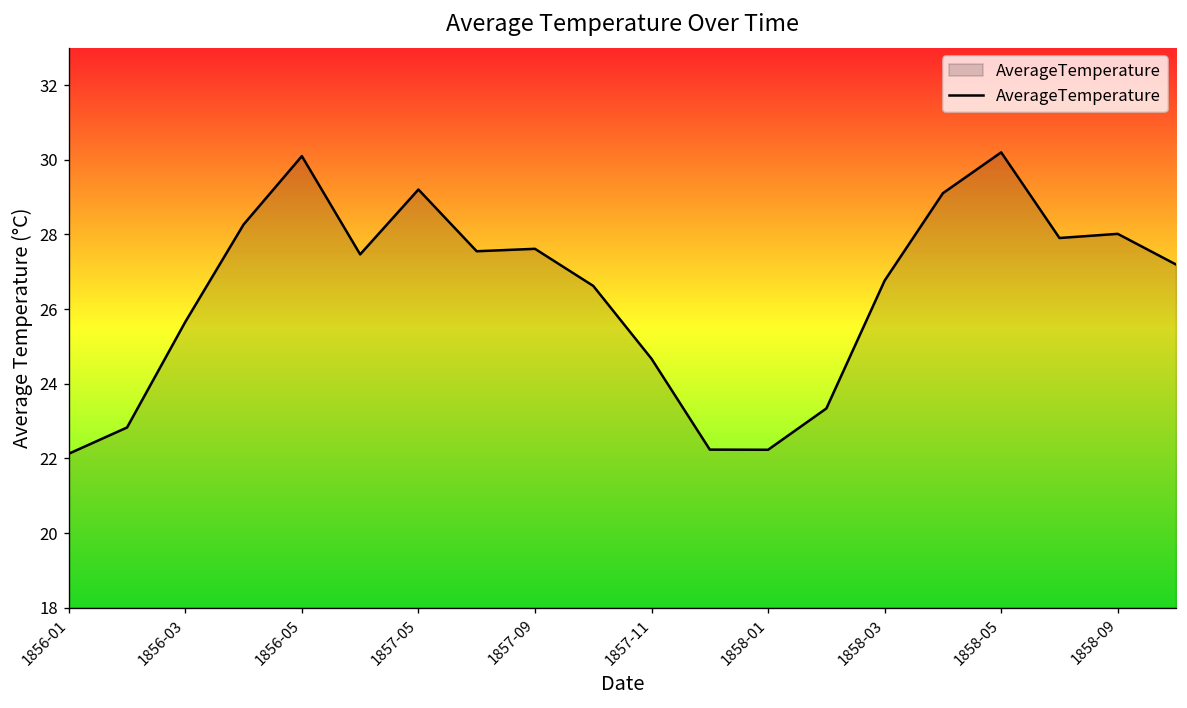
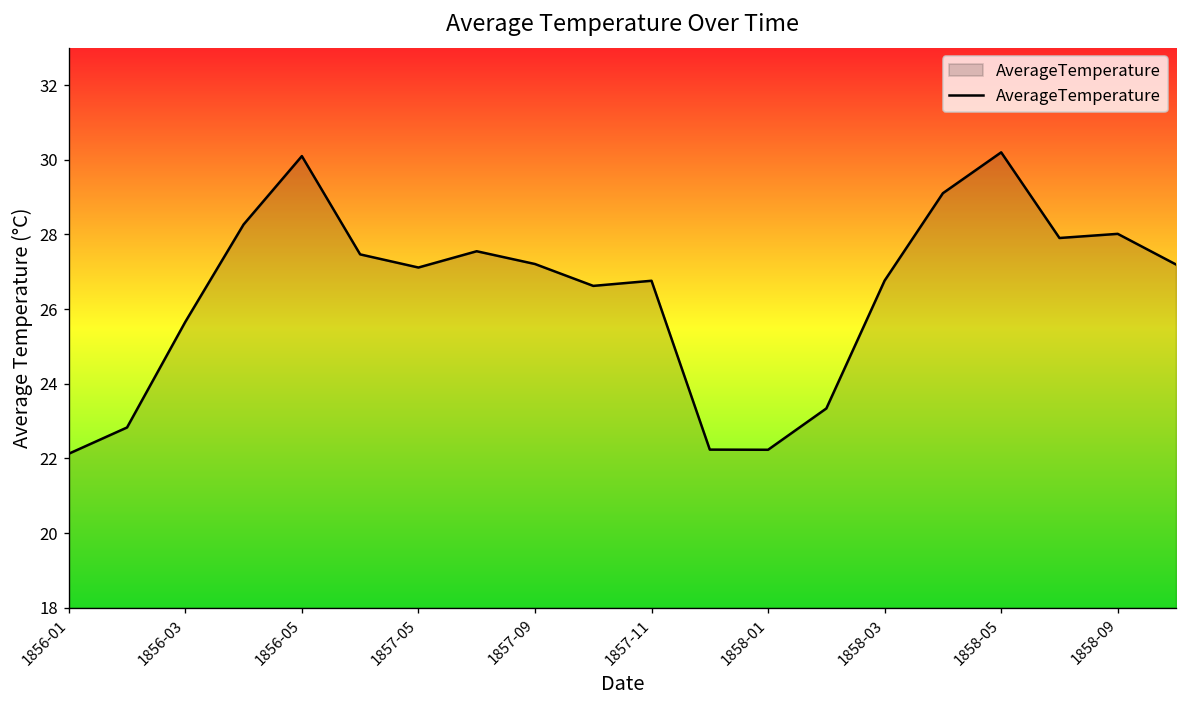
  {
    "1856-01": 22.1,
    "1856-03": 25.7,
    "1856-05": 30.1,
-   "1857-05": 29.2,
-   "1857-09": 27.6,
-   "1857-11": 24.7,
+   "1857-05": 27.1,
+   "1857-09": 27.2,
+   "1857-11": 26.8,
    "1858-01": 22.2,
    "1858-03": 26.8,
    "1858-05": 30.2,
    "1858-09": 28.0
  }
